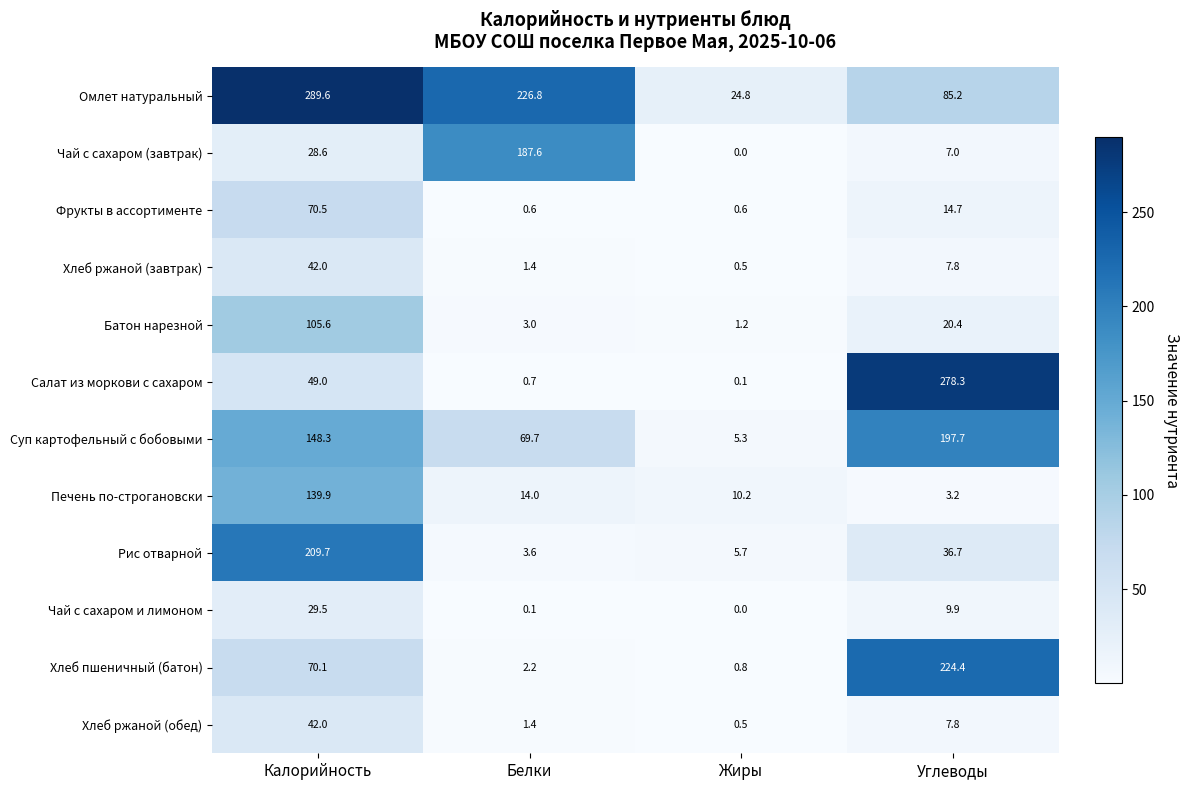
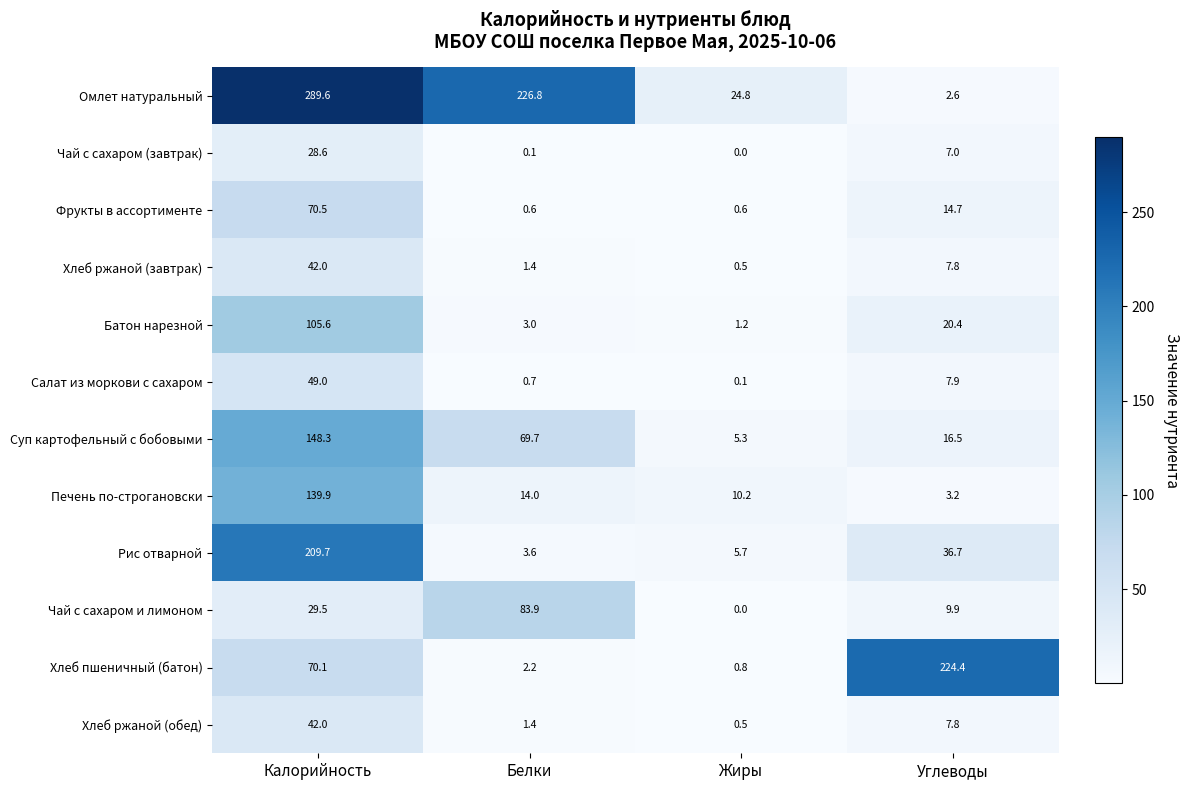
  {
    "Омлет натуральный": {
      "Калорийность": 289.6,
      "Белки": 226.8,
      "Жиры": 24.8,
-     "Углеводы": 85.2
+     "Углеводы": 2.6
    },
    "Чай с сахаром (завтрак)": {
      "Калорийность": 28.6,
-     "Белки": 187.6,
+     "Белки": 0.1,
      "Жиры": 0.0,
      "Углеводы": 7.0
    },
    "Фрукты в ассортименте": {
      "Калорийность": 70.5,
      "Белки": 0.6,
      "Жиры": 0.6,
      "Углеводы": 14.7
    },
    "Хлеб ржаной (завтрак)": {
      "Калорийность": 42.0,
      "Белки": 1.4,
      "Жиры": 0.5,
      "Углеводы": 7.8
    },
    "Батон нарезной": {
      "Калорийность": 105.6,
      "Белки": 3.0,
      "Жиры": 1.2,
      "Углеводы": 20.4
    },
    "Салат из моркови с сахаром": {
      "Калорийность": 49.0,
      "Белки": 0.7,
      "Жиры": 0.1,
-     "Углеводы": 278.3
+     "Углеводы": 7.9
    },
    "Суп картофельный с бобовыми": {
      "Калорийность": 148.3,
      "Белки": 69.7,
      "Жиры": 5.3,
-     "Углеводы": 197.7
+     "Углеводы": 16.5
    },
    "Печень по-строгановски": {
      "Калорийность": 139.9,
      "Белки": 14.0,
      "Жиры": 10.2,
      "Углеводы": 3.2
    },
    "Рис отварной": {
      "Калорийность": 209.7,
      "Белки": 3.6,
      "Жиры": 5.7,
      "Углеводы": 36.7
    },
    "Чай с сахаром и лимоном": {
      "Калорийность": 29.5,
-     "Белки": 0.1,
+     "Белки": 83.9,
      "Жиры": 0.0,
      "Углеводы": 9.9
    },
    "Хлеб пшеничный (батон)": {
      "Калорийность": 70.1,
      "Белки": 2.2,
      "Жиры": 0.8,
      "Углеводы": 224.4
    },
    "Хлеб ржаной (обед)": {
      "Калорийность": 42.0,
      "Белки": 1.4,
      "Жиры": 0.5,
      "Углеводы": 7.8
    }
  }
